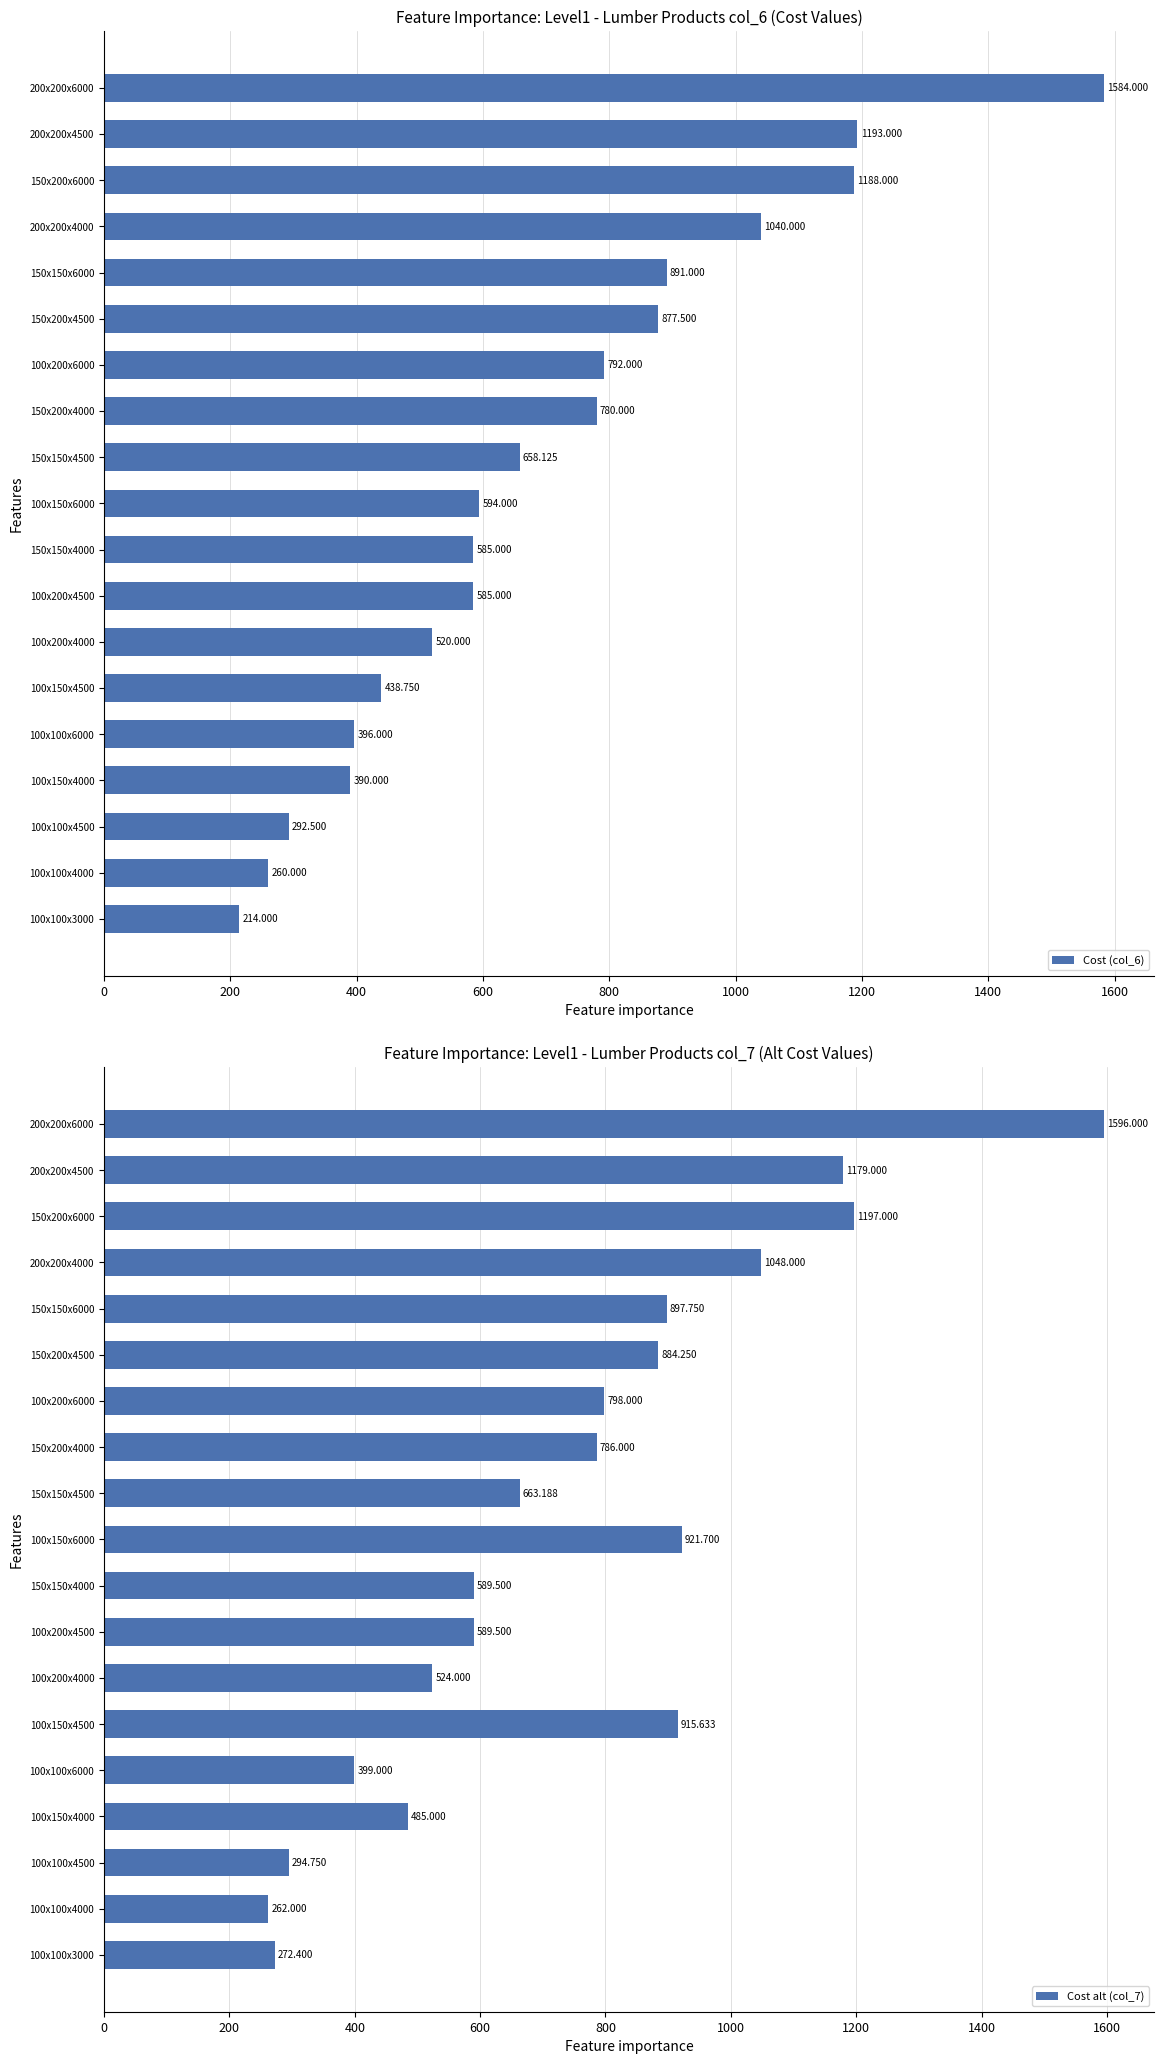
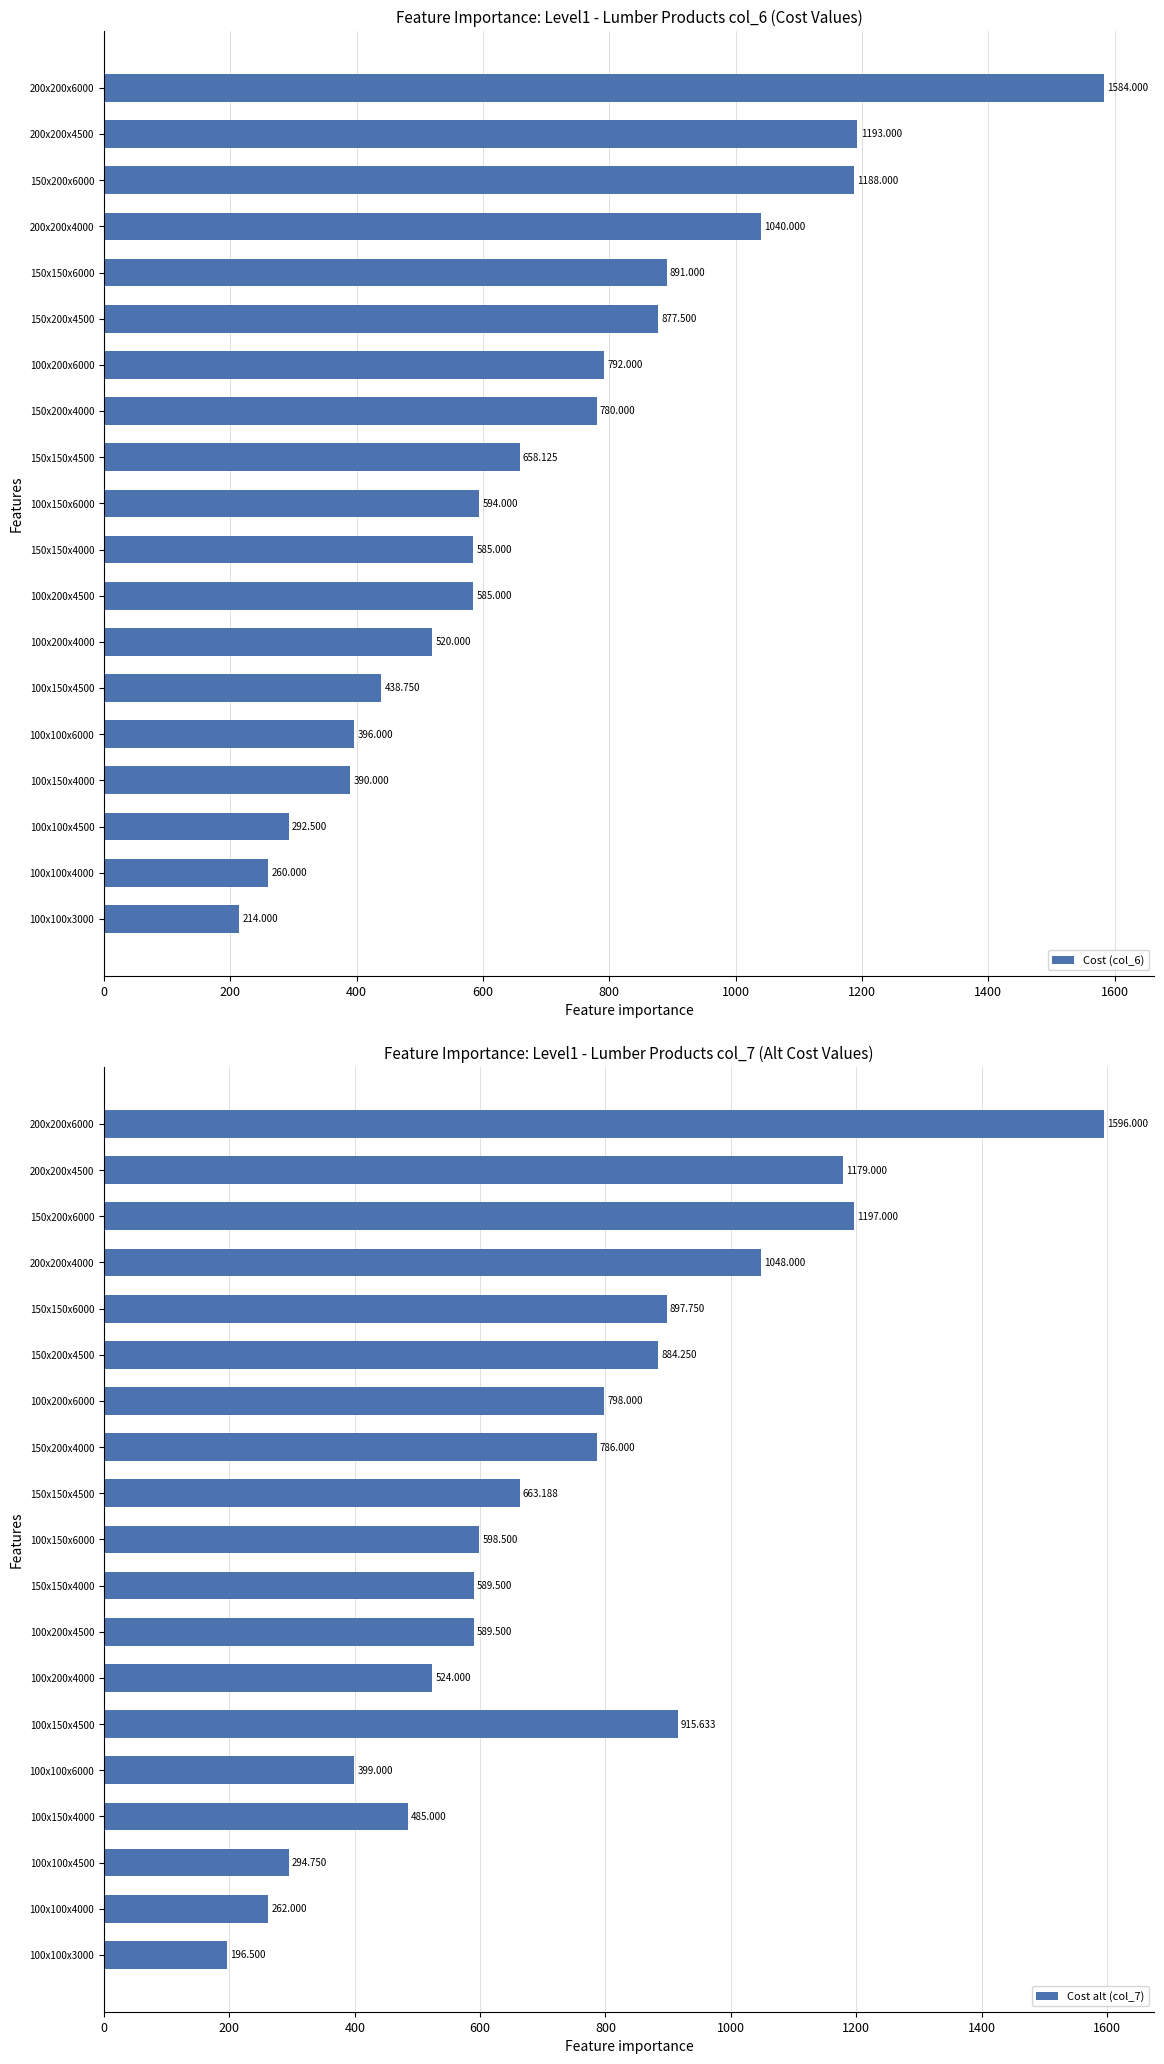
  {
    "Feature Importance: Level1 - Lumber Products col_6 (Cost Values)": {
      "200х200х6000": 1584.000,
      "200х200х4500": 1193.000,
      "150х200х6000": 1188.000,
      "200х200х4000": 1040.000,
      "150х150х6000": 891.000,
      "150х200х4500": 877.500,
      "100х200х6000": 792.000,
      "150х200х4000": 780.000,
      "150х150х4500": 658.125,
      "100х150х6000": 594.000,
      "150х150х4000": 585.000,
      "100х200х4500": 585.000,
      "100х200х4000": 520.000,
      "100х150х4500": 438.750,
      "100х100х6000": 396.000,
      "100х150х4000": 390.000,
      "100х100х4500": 292.500,
      "100х100х4000": 260.000,
      "100х100х3000": 214.000
    },
    "Feature Importance: Level1 - Lumber Products col_7 (Alt Cost Values)": {
      "200х200х6000": 1596.000,
      "200х200х4500": 1179.000,
      "150х200х6000": 1197.000,
      "200х200х4000": 1048.000,
      "150х150х6000": 897.750,
      "150х200х4500": 884.250,
      "100х200х6000": 798.000,
      "150х200х4000": 786.000,
      "150х150х4500": 663.188,
-     "100х150х6000": 921.700,
+     "100х150х6000": 598.500,
      "150х150х4000": 589.500,
      "100х200х4500": 589.500,
      "100х200х4000": 524.000,
      "100х150х4500": 915.633,
      "100х100х6000": 399.000,
      "100х150х4000": 485.000,
      "100х100х4500": 294.750,
      "100х100х4000": 262.000,
-     "100х100х3000": 272.400
+     "100х100х3000": 196.500
    }
  }
